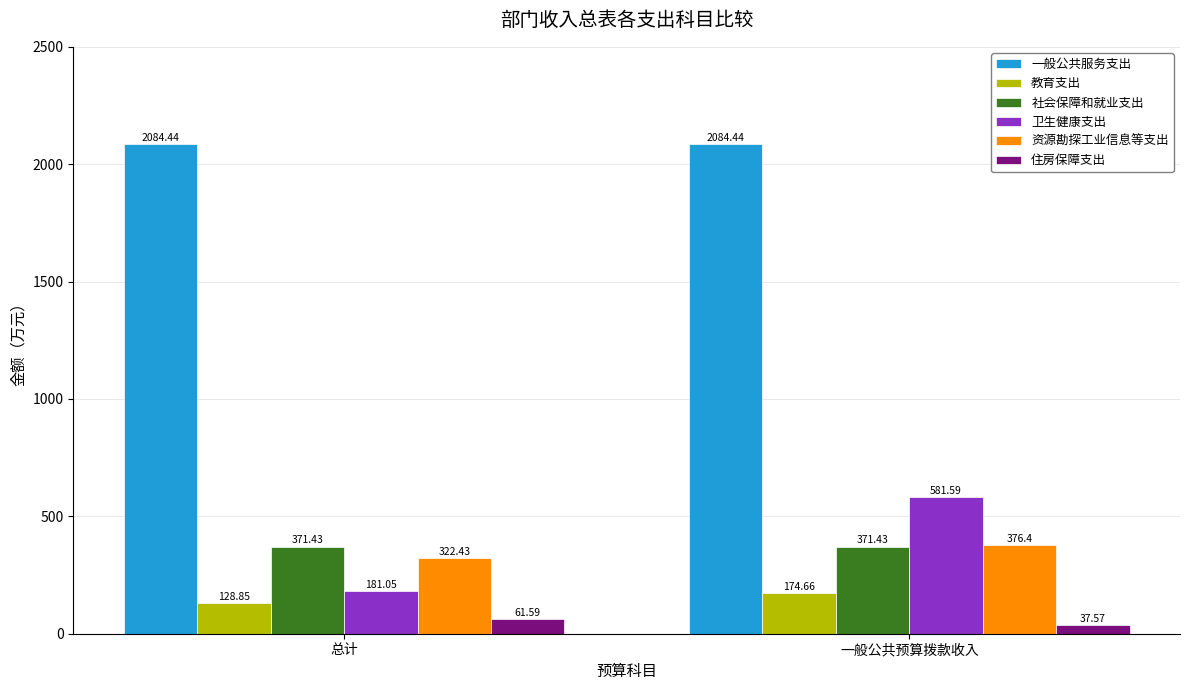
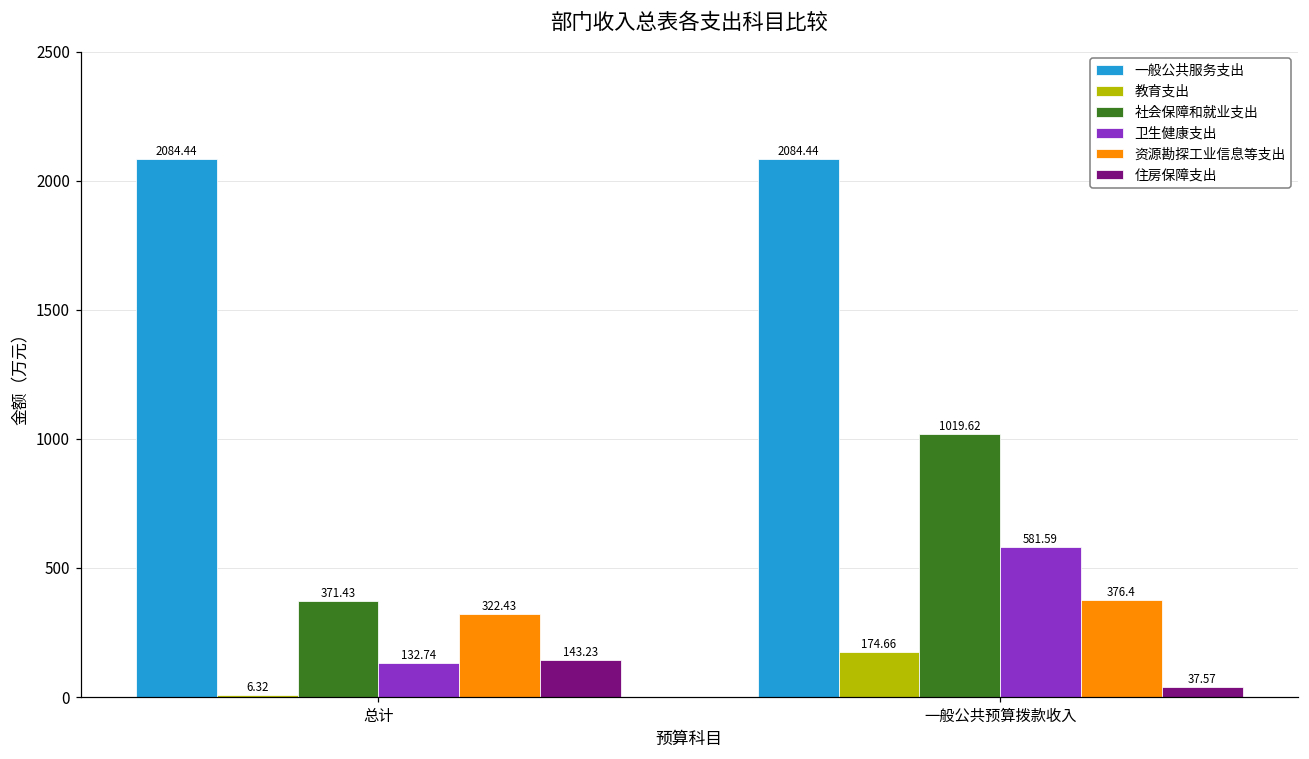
  {
    "一般公共服务支出": {
      "总计": 2084.44,
      "一般公共预算拨款收入": 2084.44
    },
    "教育支出": {
-     "总计": 128.85,
+     "总计": 6.32,
      "一般公共预算拨款收入": 174.66
    },
    "社会保障和就业支出": {
      "总计": 371.43,
-     "一般公共预算拨款收入": 371.43
+     "一般公共预算拨款收入": 1019.62
    },
    "卫生健康支出": {
-     "总计": 181.05,
+     "总计": 132.74,
      "一般公共预算拨款收入": 581.59
    },
    "资源勘探工业信息等支出": {
      "总计": 322.43,
      "一般公共预算拨款收入": 376.4
    },
    "住房保障支出": {
-     "总计": 61.59,
+     "总计": 143.23,
      "一般公共预算拨款收入": 37.57
    }
  }
